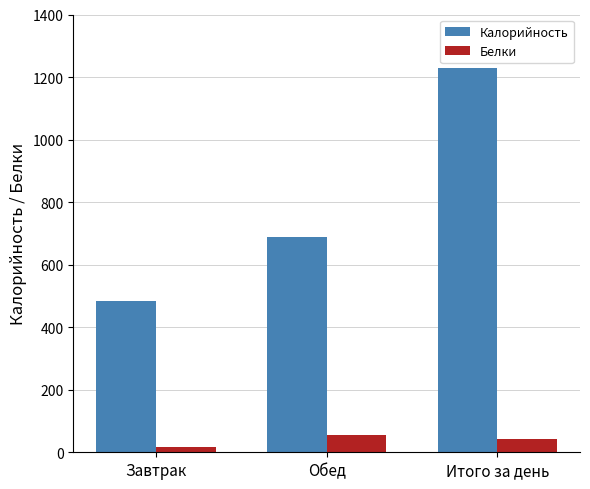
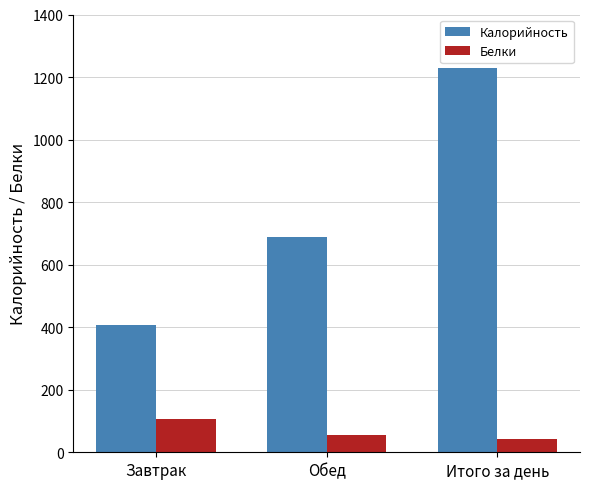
  {
    "Калорийность": {
-     "Завтрак": 480,
+     "Завтрак": 410,
      "Обед": 690,
      "Итого за день": 1230
    },
    "Белки": {
-     "Завтрак": 20,
+     "Завтрак": 110,
      "Обед": 50,
      "Итого за день": 40
    }
  }
